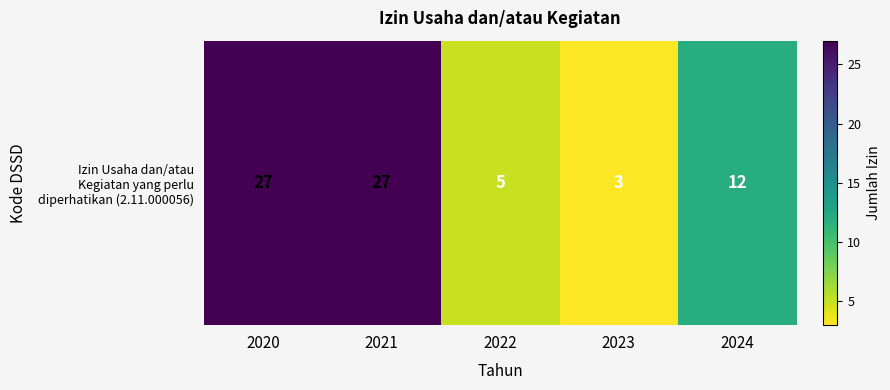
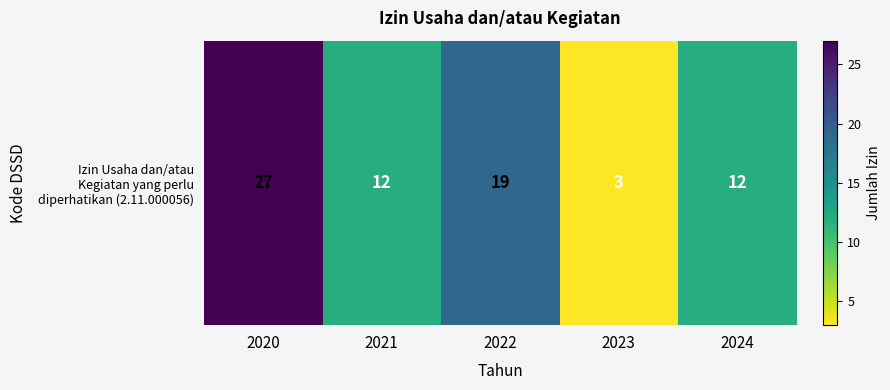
  {
    "Izin Usaha dan/atau Kegiatan yang perlu diperhatikan (2.11.000056)": {
      "2020": 27,
-     "2021": 27,
-     "2022": 5,
+     "2021": 12,
+     "2022": 19,
      "2023": 3,
      "2024": 12
    }
  }
